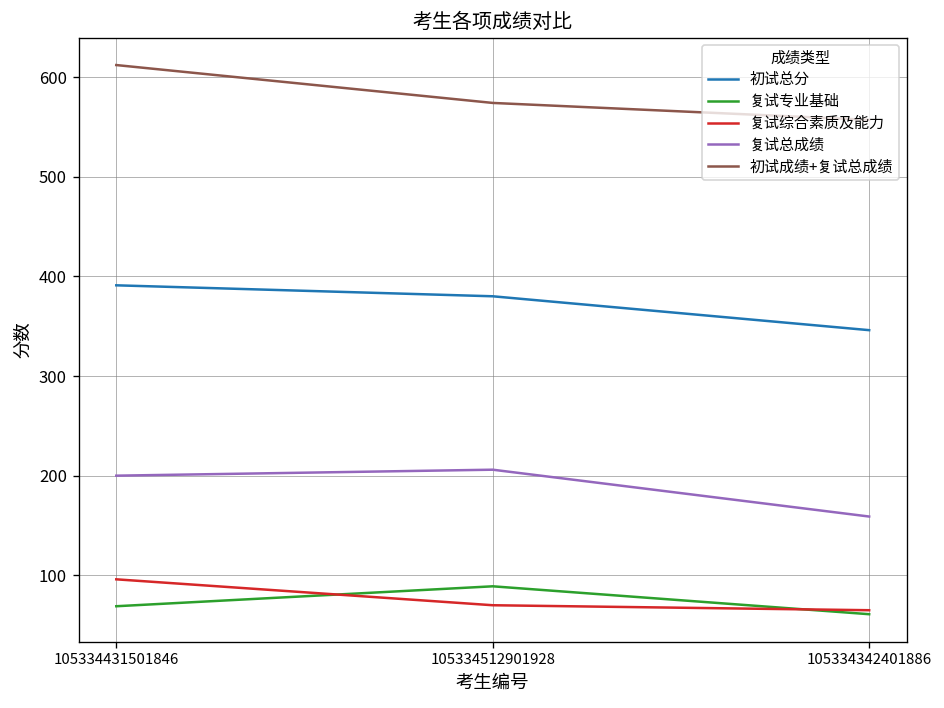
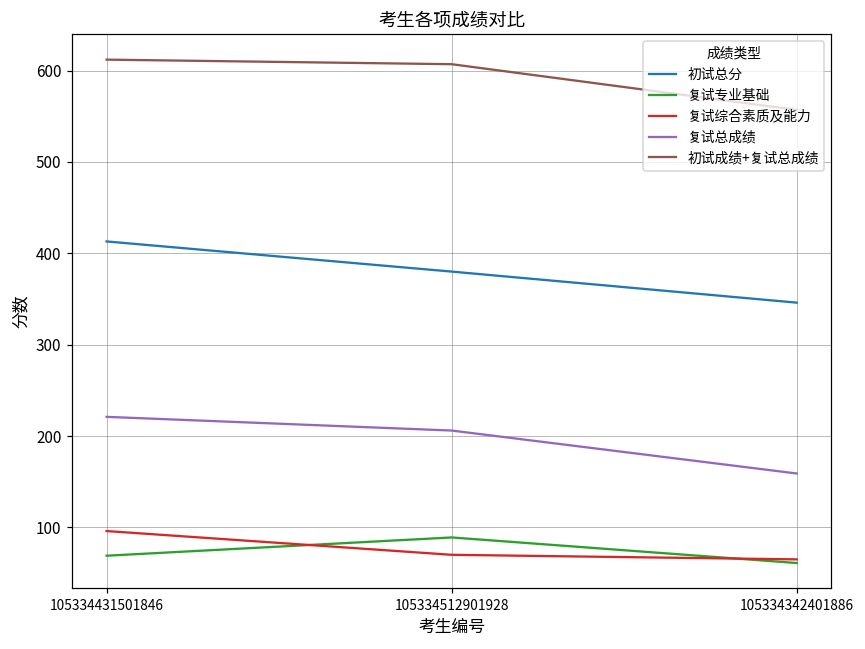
  {
    "初试总分": {
-     "105334431501846": 390,
+     "105334431501846": 410,
      "105334512901928": 380,
      "105334342401886": 350
    },
    "复试专业基础": {
      "105334431501846": 70,
      "105334512901928": 90,
      "105334342401886": 60
    },
    "复试综合素质及能力": {
      "105334431501846": 100,
      "105334512901928": 70,
      "105334342401886": 70
    },
    "复试总成绩": {
-     "105334431501846": 200,
+     "105334431501846": 220,
      "105334512901928": 210,
      "105334342401886": 160
    },
    "初试成绩+复试总成绩": {
      "105334431501846": 610,
-     "105334512901928": 570
+     "105334512901928": 610
    }
  }
